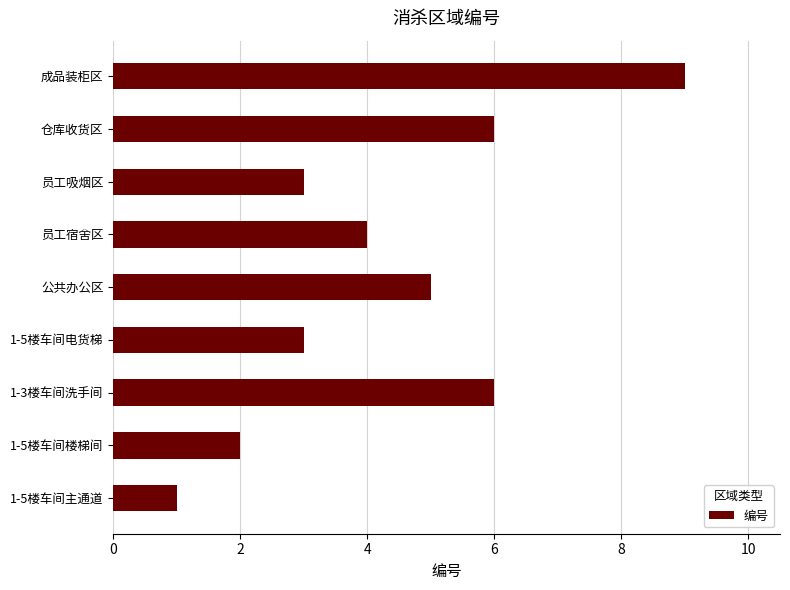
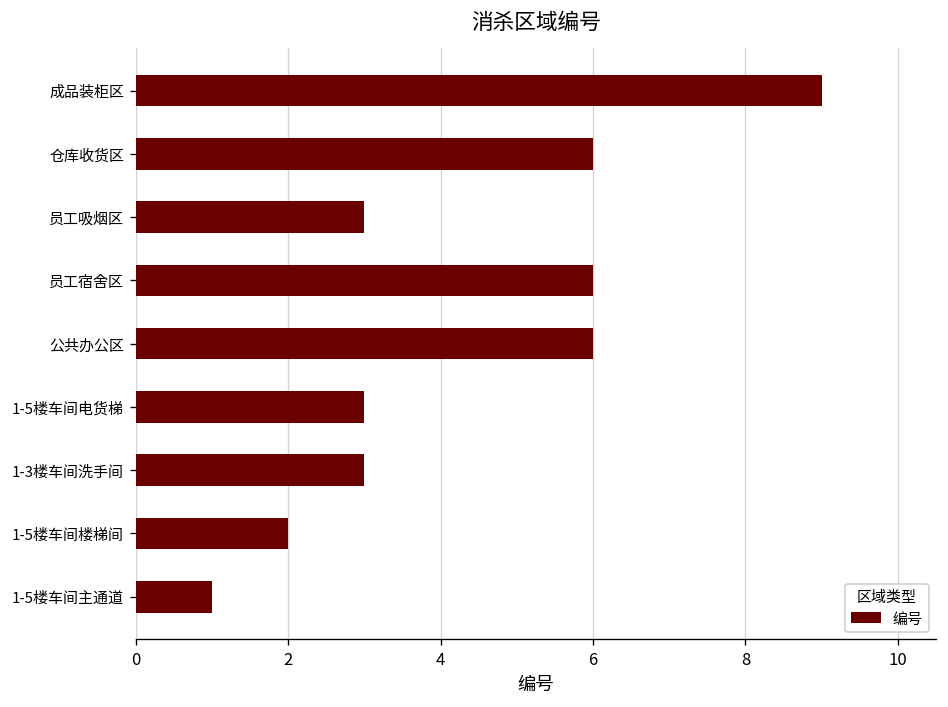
  {
    "成品装柜区": 9,
    "仓库收货区": 6,
    "员工吸烟区": 3,
-   "员工宿舍区": 4,
-   "公共办公区": 5,
+   "员工宿舍区": 6,
+   "公共办公区": 6,
    "1-5楼车间电货梯": 3,
-   "1-3楼车间洗手间": 6,
+   "1-3楼车间洗手间": 3,
    "1-5楼车间楼梯间": 2,
    "1-5楼车间主通道": 1
  }
